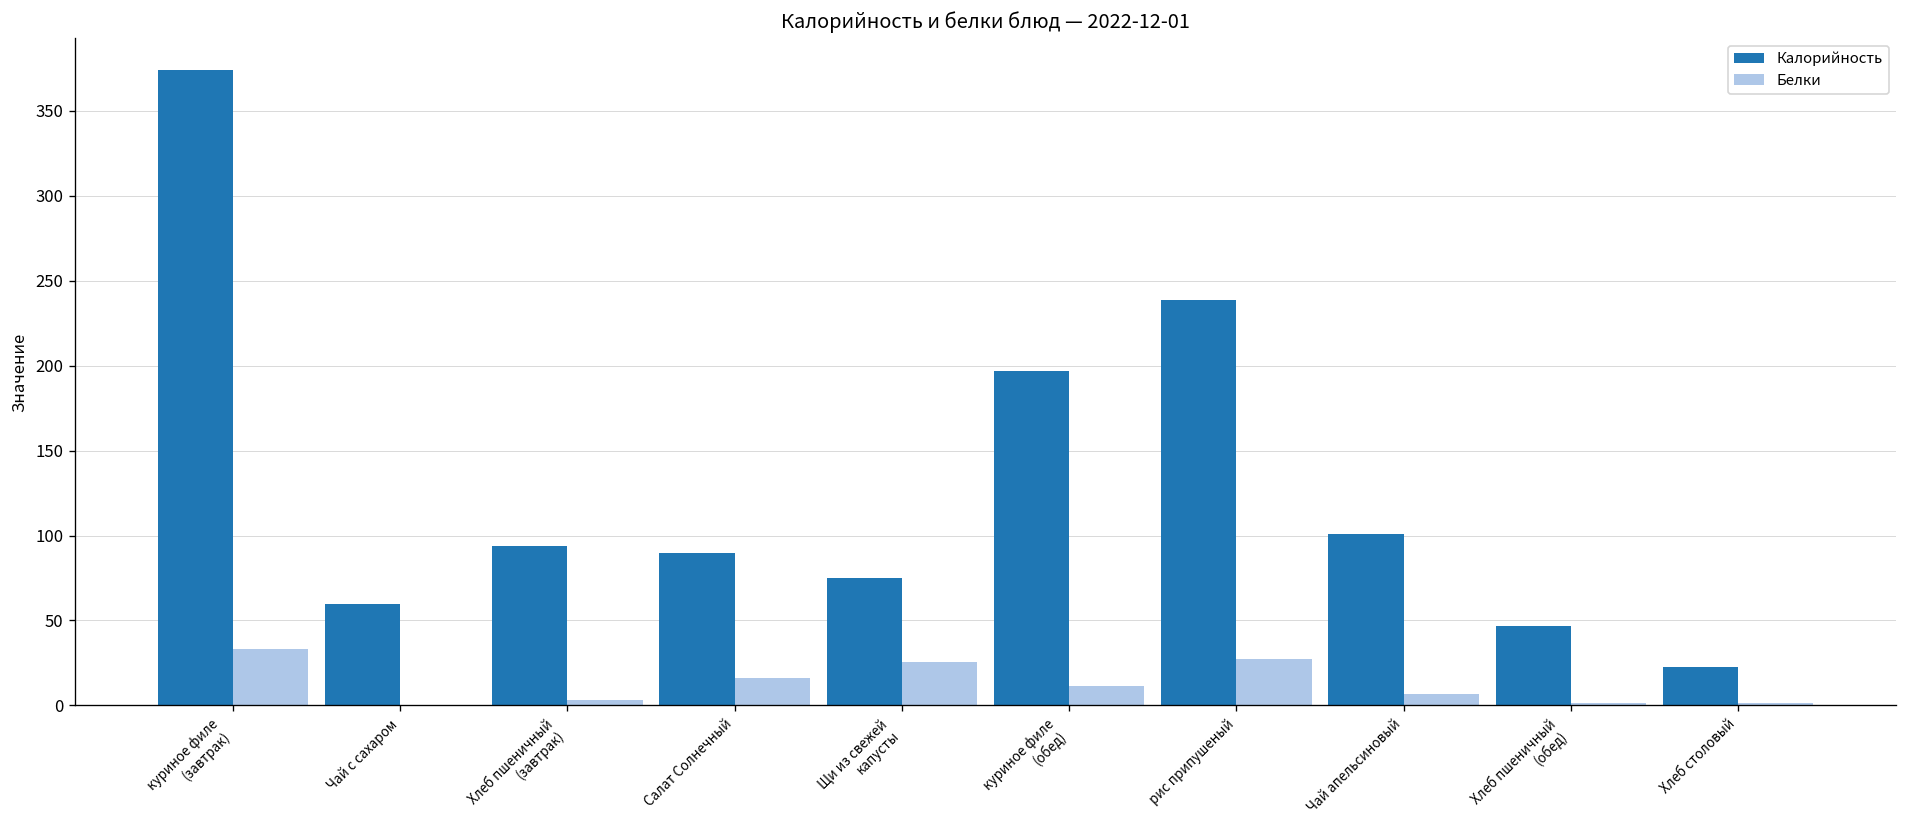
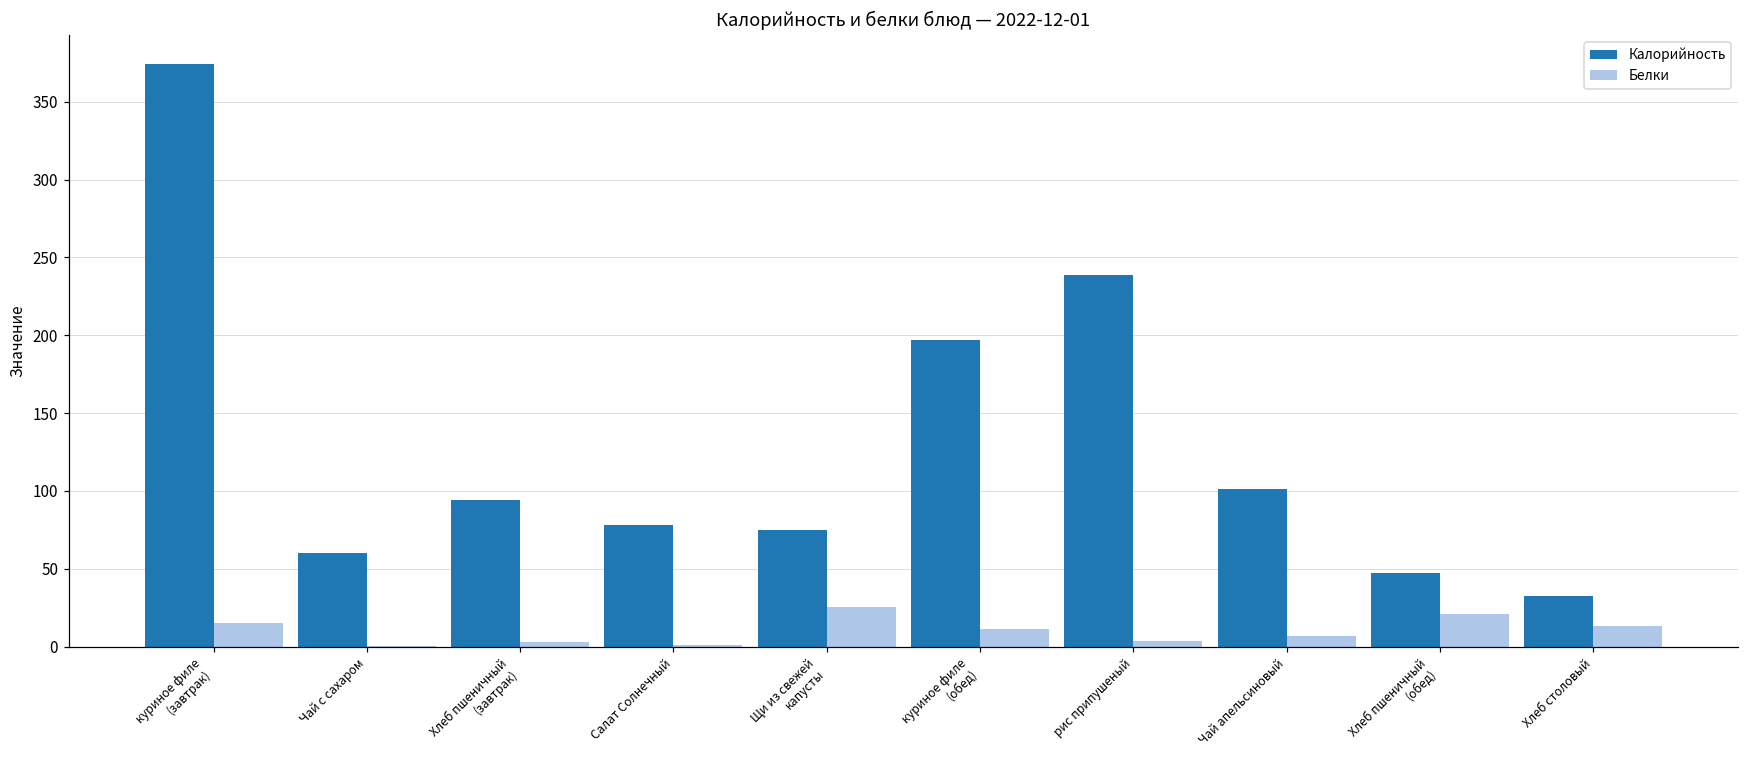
  {
    "Калорийность": {
      "куриное филе (завтрак)": 374,
      "Чай с сахаром": 60,
      "Хлеб пшеничный (завтрак)": 94,
-     "Салат Солнечный": 90,
+     "Салат Солнечный": 78,
      "Щи из свежей капусты": 75,
      "куриное филе (обед)": 197,
      "рис припушеный": 239,
      "Чай апельсиновый": 101,
      "Хлеб пшеничный (обед)": 47,
-     "Хлеб столовый": 23
+     "Хлеб столовый": 33
    },
    "Белки": {
-     "куриное филе (завтрак)": 33,
+     "куриное филе (завтрак)": 15,
      "Хлеб пшеничный (завтрак)": 3,
-     "Салат Солнечный": 16,
+     "Салат Солнечный": 1,
      "Щи из свежей капусты": 25,
      "куриное филе (обед)": 11,
-     "рис припушеный": 27,
+     "рис припушеный": 4,
      "Чай апельсиновый": 7,
-     "Хлеб пшеничный (обед)": 2,
-     "Хлеб столовый": 1
+     "Хлеб пшеничный (обед)": 21,
+     "Хлеб столовый": 13
    }
  }
